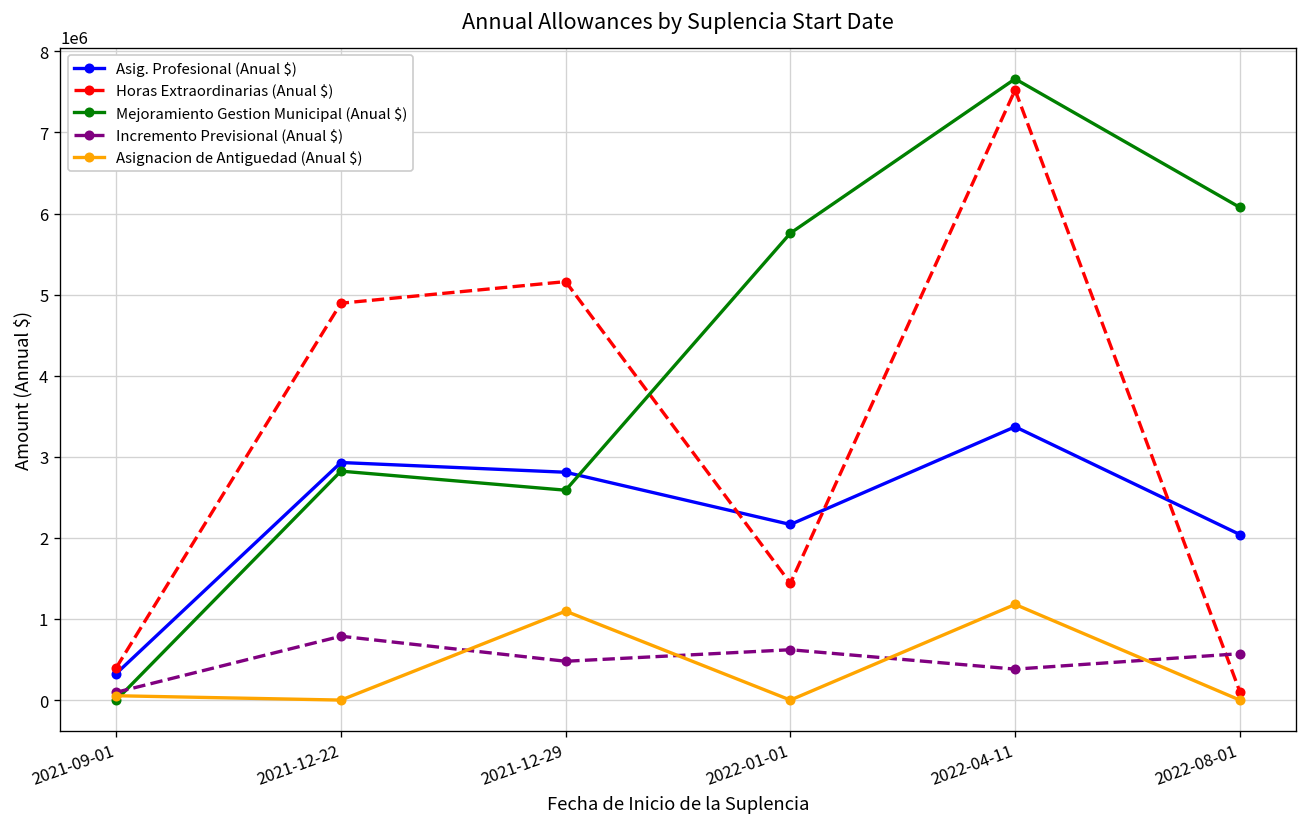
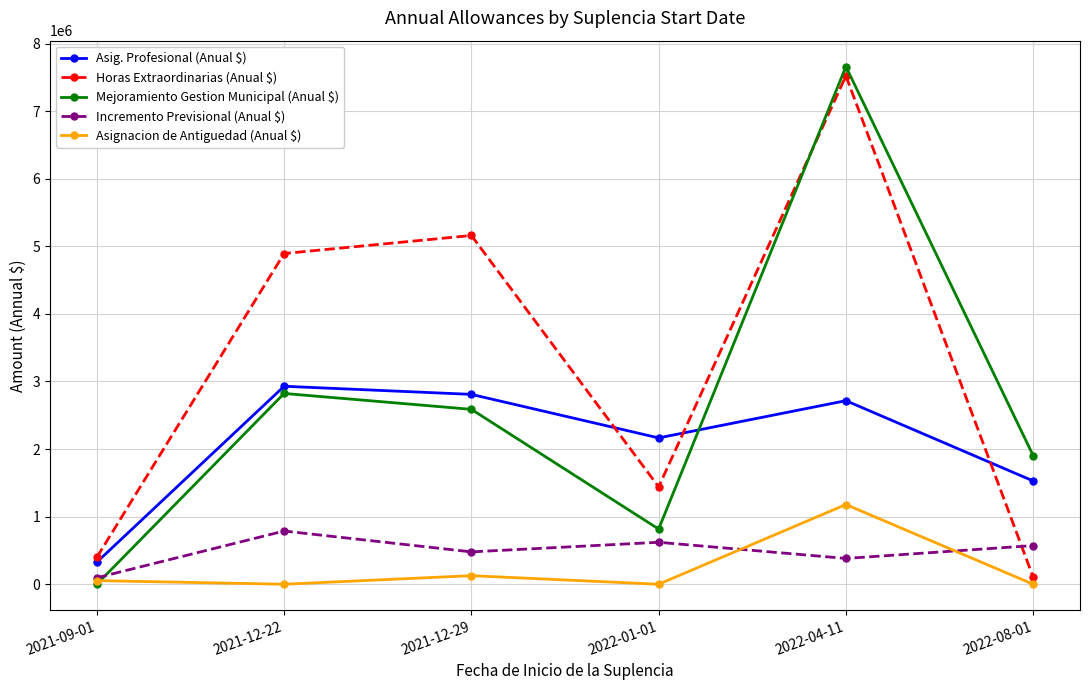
  {
    "Asig. Profesional (Anual $)": {
      "2021-09-01": 300000,
      "2021-12-22": 2900000,
      "2021-12-29": 2800000,
      "2022-01-01": 2200000,
-     "2022-04-11": 3400000,
-     "2022-08-01": 2000000
+     "2022-04-11": 2700000,
+     "2022-08-01": 1500000
    },
    "Horas Extraordinarias (Anual $)": {
      "2021-09-01": 400000,
      "2021-12-22": 4900000,
      "2021-12-29": 5200000,
      "2022-01-01": 1400000,
      "2022-04-11": 7500000,
      "2022-08-01": 100000
    },
    "Mejoramiento Gestion Municipal (Anual $)": {
      "2021-09-01": 0,
      "2021-12-22": 2800000,
      "2021-12-29": 2600000,
-     "2022-01-01": 5800000,
+     "2022-01-01": 800000,
      "2022-04-11": 7700000,
-     "2022-08-01": 6100000
+     "2022-08-01": 1900000
    },
    "Incremento Previsional (Anual $)": {
      "2021-09-01": 100000,
      "2021-12-22": 800000,
      "2021-12-29": 500000,
      "2022-01-01": 600000,
      "2022-04-11": 400000,
      "2022-08-01": 600000
    },
    "Asignacion de Antiguedad (Anual $)": {
      "2021-09-01": 100000,
      "2021-12-22": 0,
-     "2021-12-29": 1100000,
+     "2021-12-29": 100000,
      "2022-01-01": 0,
      "2022-04-11": 1200000,
      "2022-08-01": 0
    }
  }
